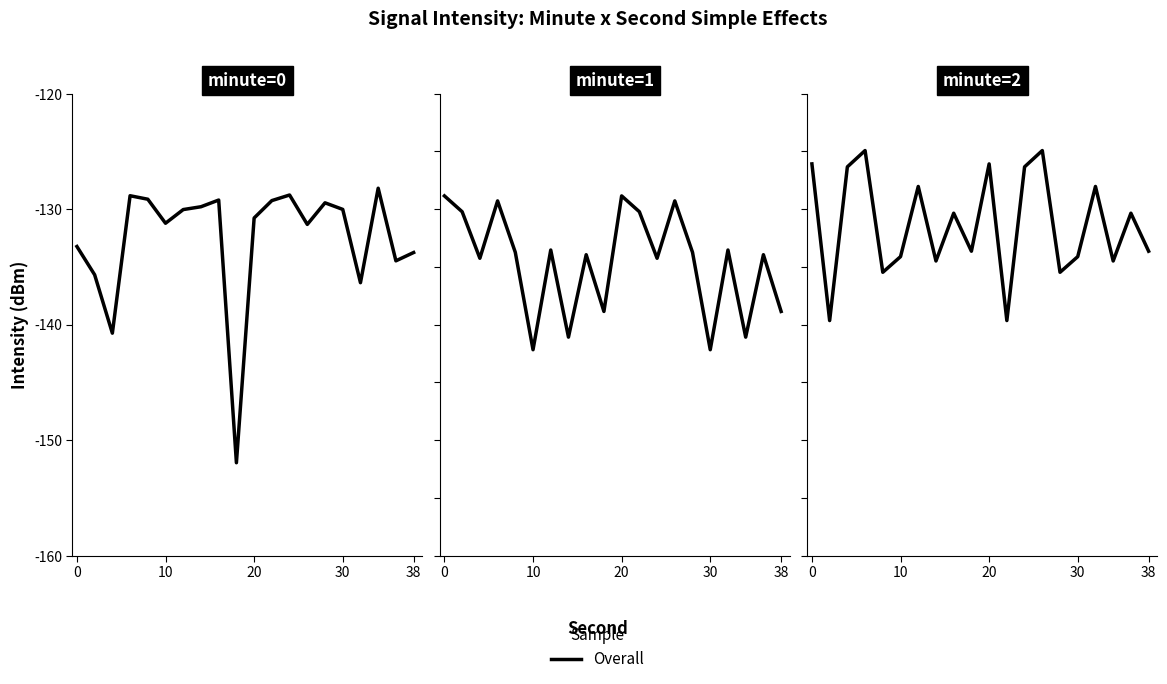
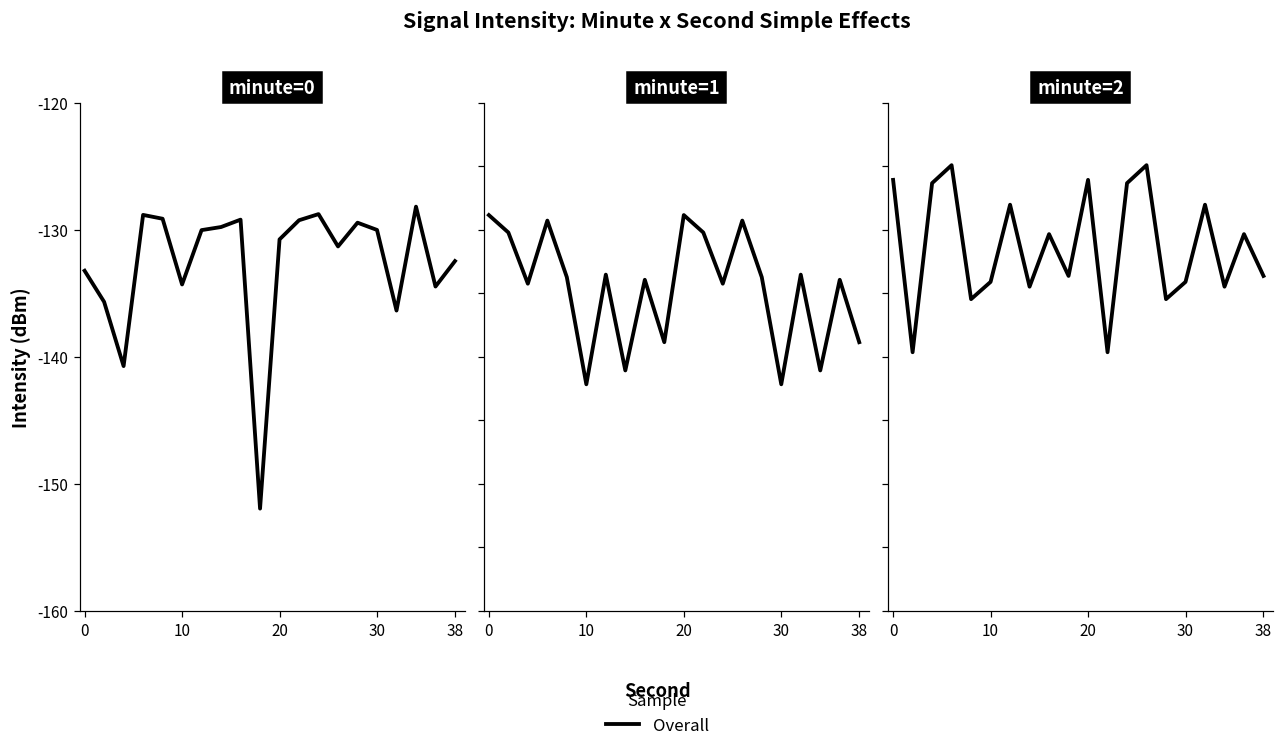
  {
    "minute=0": {
      "0": -133.2,
-     "10": -131.2,
+     "10": -134.3,
      "20": -130.8,
      "30": -130.0,
-     "38": -133.8
+     "38": -132.5
    }
  }
